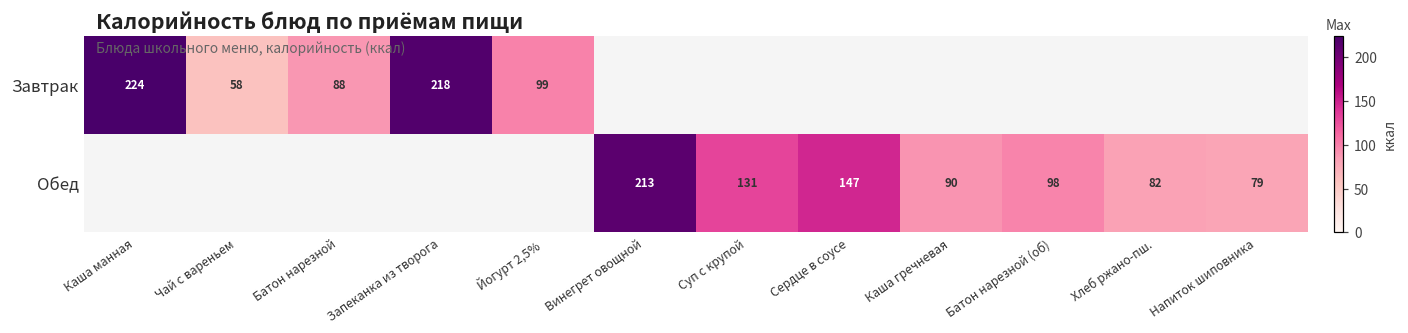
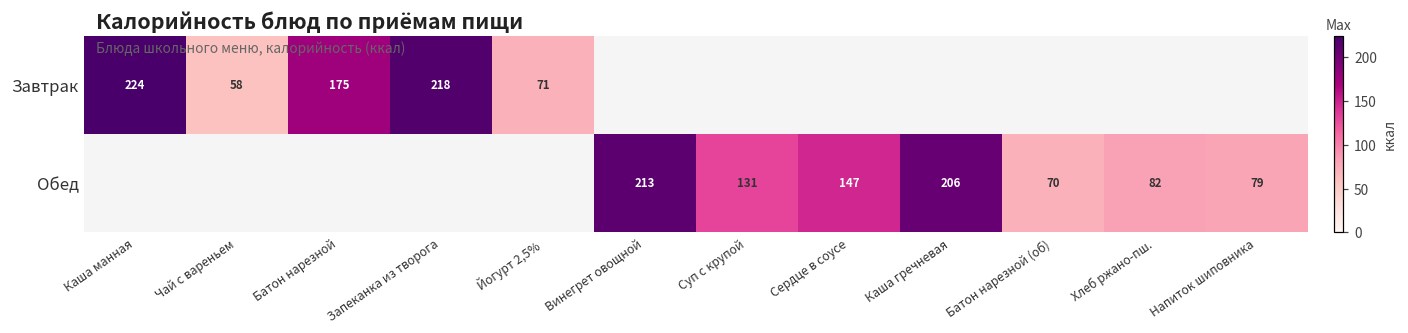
  {
    "Завтрак": {
      "Каша манная": 224,
      "Чай с вареньем": 58,
-     "Батон нарезной": 88,
+     "Батон нарезной": 175,
      "Запеканка из творога": 218,
-     "Йогурт 2,5%": 99
+     "Йогурт 2,5%": 71
    },
    "Обед": {
      "Винегрет овощной": 213,
      "Суп с крупой": 131,
      "Сердце в соусе": 147,
-     "Каша гречневая": 90,
-     "Батон нарезной (об)": 98,
+     "Каша гречневая": 206,
+     "Батон нарезной (об)": 70,
      "Хлеб ржано-пш.": 82,
      "Напиток шиповника": 79
    }
  }
